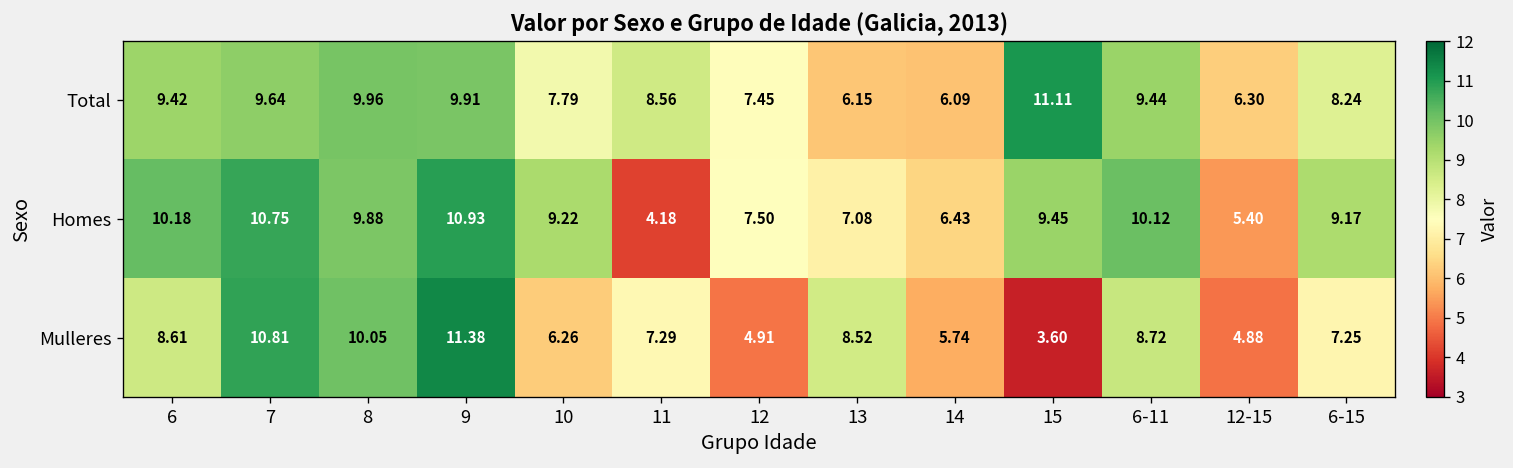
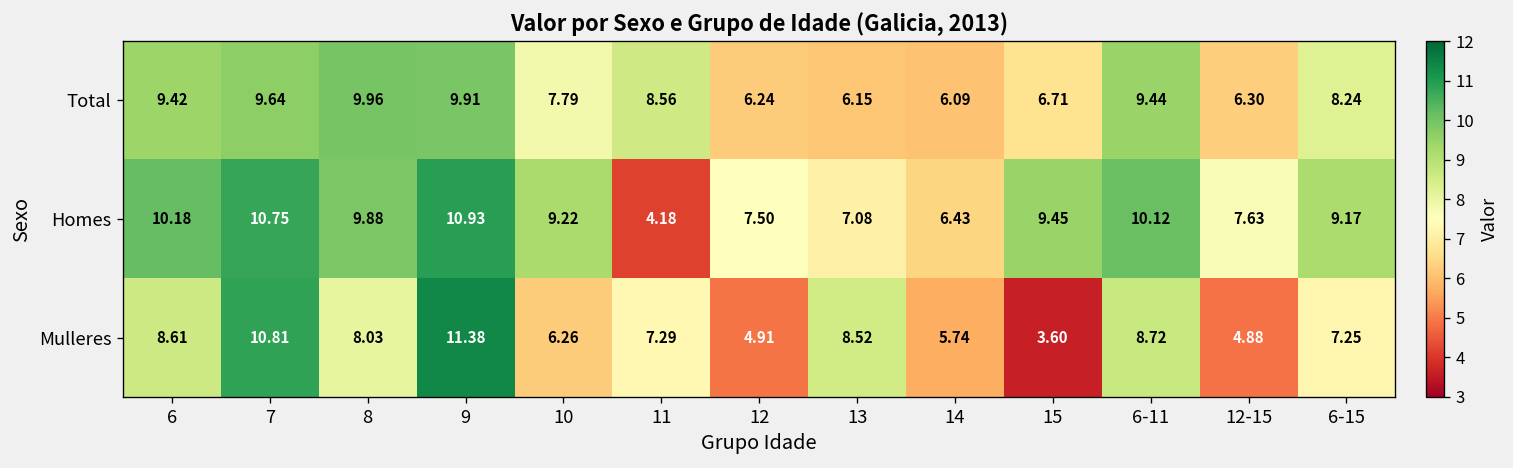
  {
    "Total": {
      "6": 9.42,
      "7": 9.64,
      "8": 9.96,
      "9": 9.91,
      "10": 7.79,
      "11": 8.56,
-     "12": 7.45,
+     "12": 6.24,
      "13": 6.15,
      "14": 6.09,
-     "15": 11.11,
+     "15": 6.71,
      "6-11": 9.44,
      "12-15": 6.30,
      "6-15": 8.24
    },
    "Homes": {
      "6": 10.18,
      "7": 10.75,
      "8": 9.88,
      "9": 10.93,
      "10": 9.22,
      "11": 4.18,
      "12": 7.50,
      "13": 7.08,
      "14": 6.43,
      "15": 9.45,
      "6-11": 10.12,
-     "12-15": 5.40,
+     "12-15": 7.63,
      "6-15": 9.17
    },
    "Mulleres": {
      "6": 8.61,
      "7": 10.81,
-     "8": 10.05,
+     "8": 8.03,
      "9": 11.38,
      "10": 6.26,
      "11": 7.29,
      "12": 4.91,
      "13": 8.52,
      "14": 5.74,
      "15": 3.60,
      "6-11": 8.72,
      "12-15": 4.88,
      "6-15": 7.25
    }
  }
